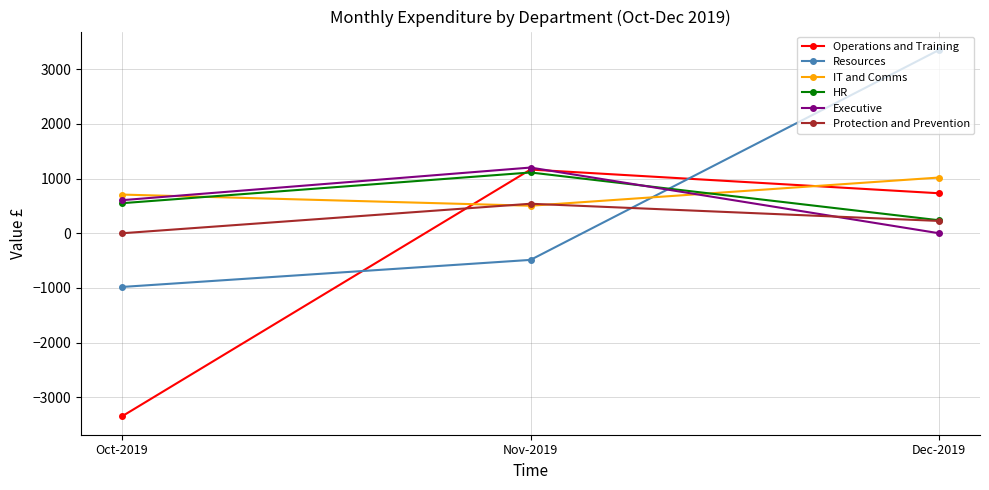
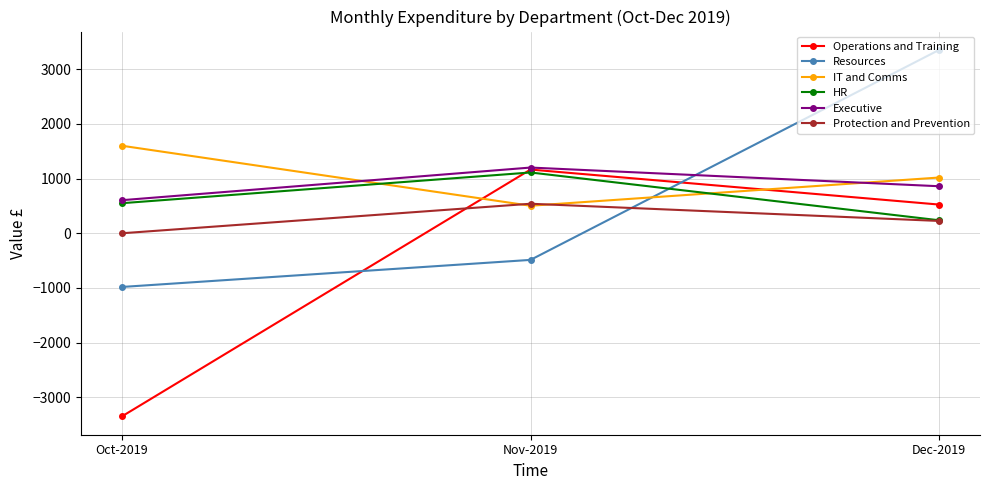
  {
    "Operations and Training": {
      "Oct-2019": -3400,
-     "Dec-2019": 700
+     "Dec-2019": 500
    },
    "Resources": {
      "Oct-2019": -1000,
      "Nov-2019": -500
    },
    "IT and Comms": {
-     "Oct-2019": 700,
+     "Oct-2019": 1600,
      "Dec-2019": 1000
    },
    "HR": {
      "Oct-2019": 600,
      "Nov-2019": 1100
    },
    "Executive": {
      "Oct-2019": 600,
-     "Dec-2019": 0
+     "Dec-2019": 900
    },
    "Protection and Prevention": {
      "Oct-2019": 0
    }
  }
